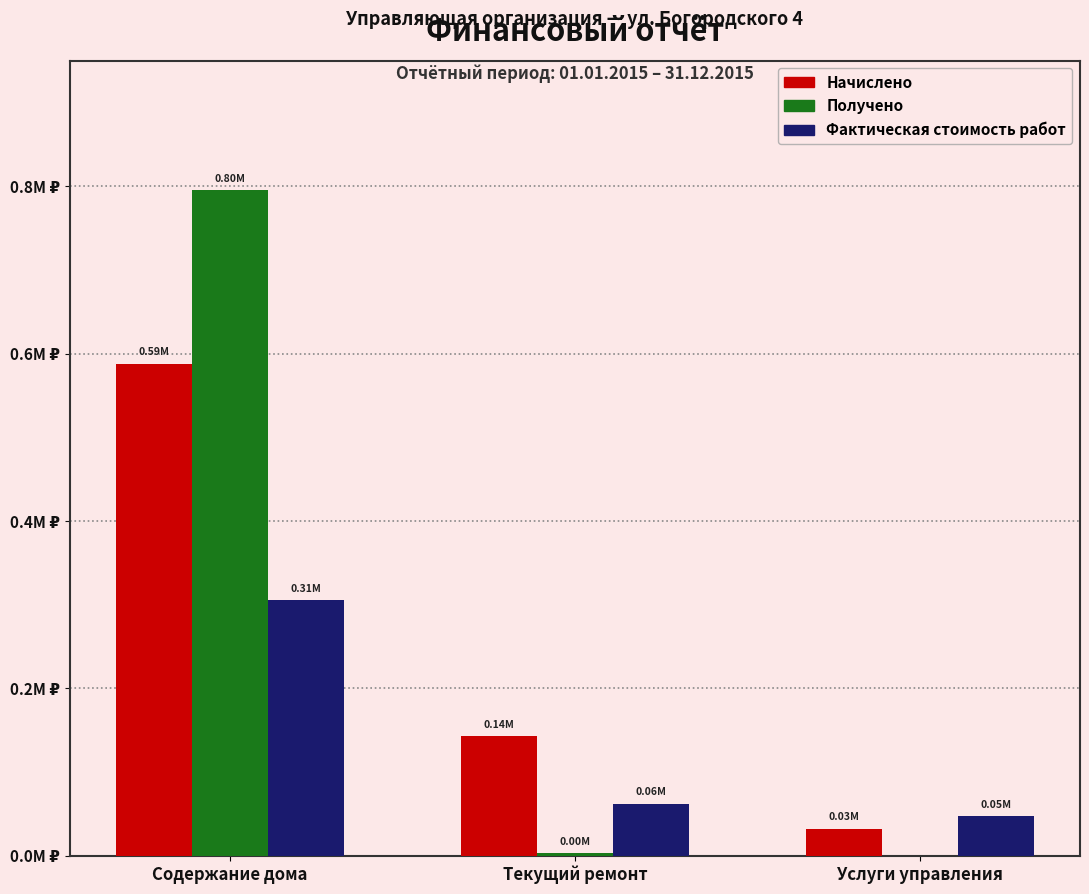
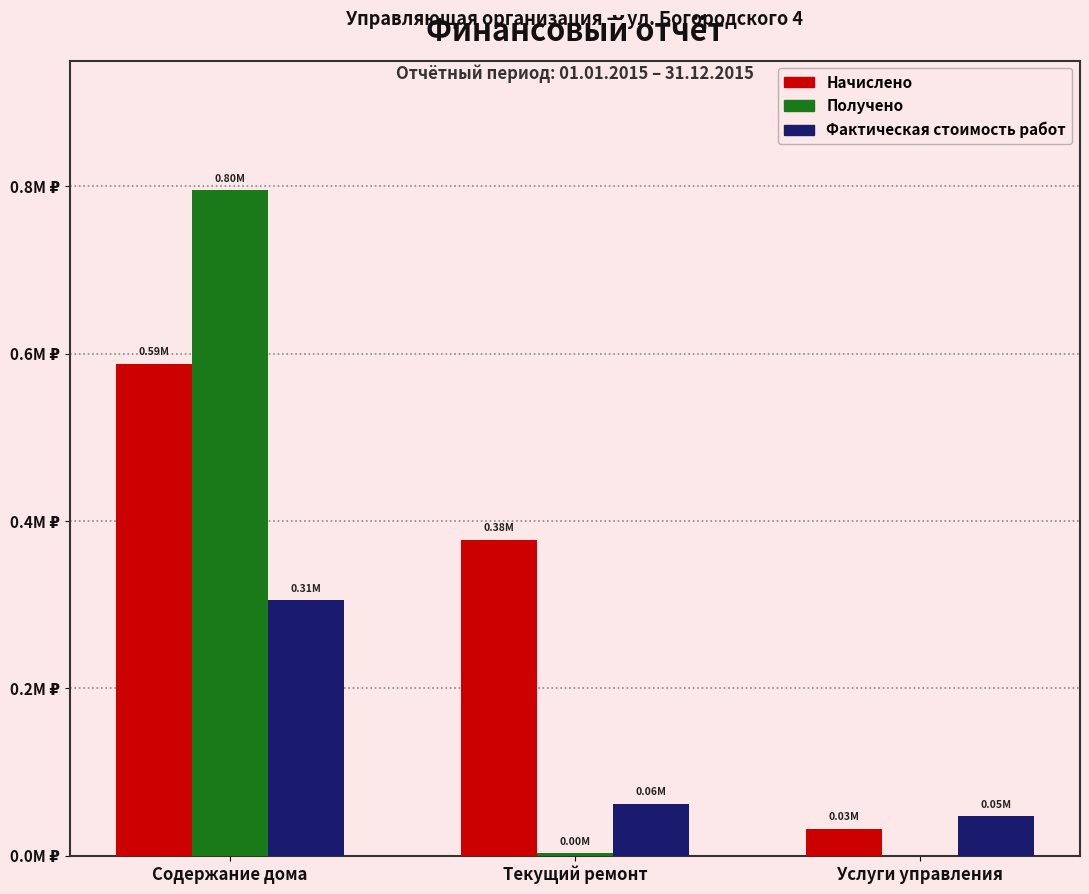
  {
    "Начислено": {
      "Содержание дома": "0.59M",
-     "Текущий ремонт": "0.14M",
+     "Текущий ремонт": "0.38M",
      "Услуги управления": "0.03M"
    },
    "Получено": {
      "Содержание дома": "0.80M"
    },
    "Фактическая стоимость работ": {
      "Содержание дома": "0.31M",
      "Текущий ремонт": "0.06M",
      "Услуги управления": "0.05M"
    }
  }
